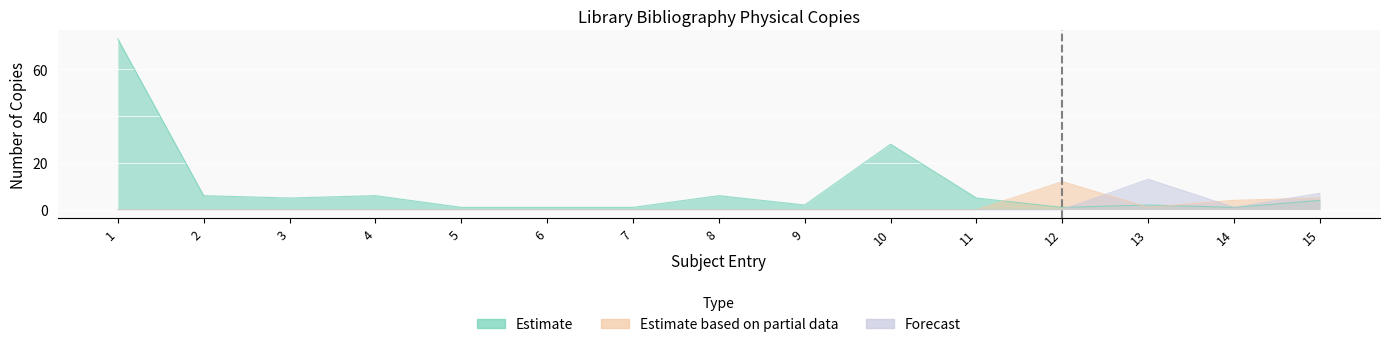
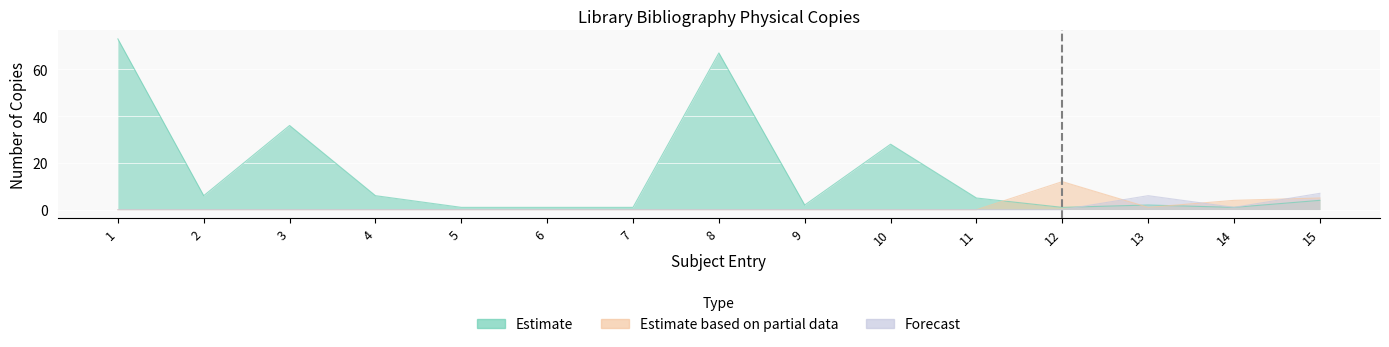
  {
    "Estimate": {
      "1": 73,
      "2": 6,
-     "3": 5,
+     "3": 36,
      "4": 6,
-     "8": 6,
+     "8": 67,
      "9": 2,
      "10": 28,
      "11": 5
    },
    "Estimate based on partial data": {
      "12": 12,
      "14": 4
    },
    "Forecast": {
-     "13": 13,
+     "13": 6,
      "15": 7
    }
  }
